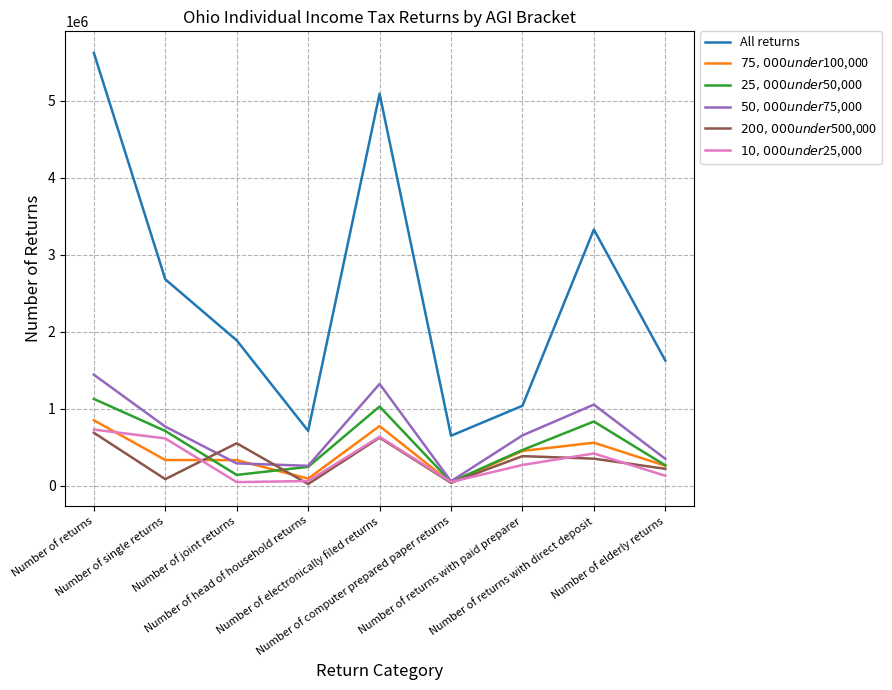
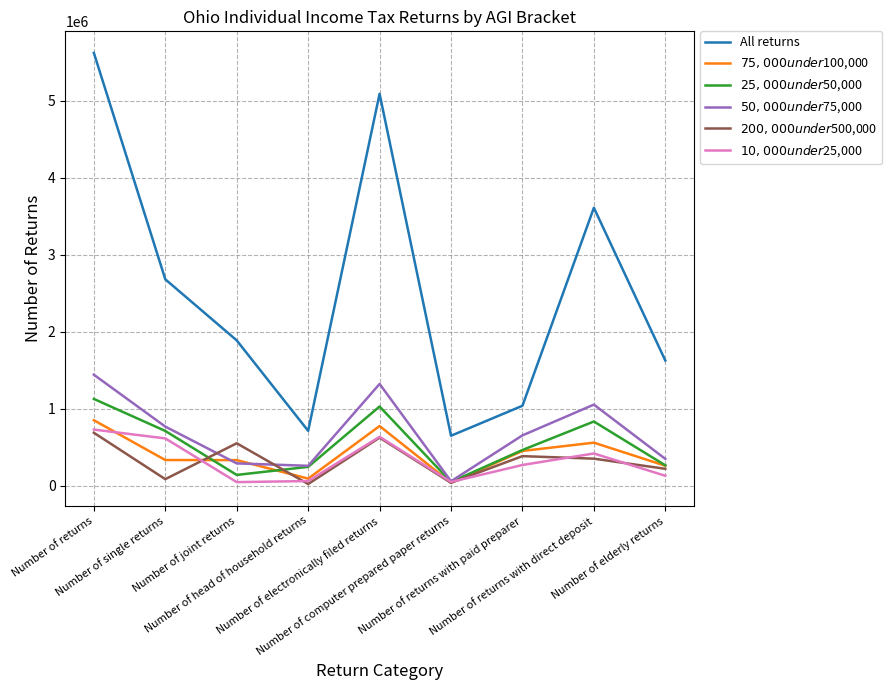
  {
    "All returns": {
      "Number of returns": 5600000,
      "Number of single returns": 2700000,
      "Number of joint returns": 1900000,
      "Number of head of household returns": 700000,
      "Number of electronically filed returns": 5100000,
      "Number of computer prepared paper returns": 600000,
      "Number of returns with paid preparer": 1000000,
-     "Number of returns with direct deposit": 3300000,
+     "Number of returns with direct deposit": 3600000,
      "Number of elderly returns": 1600000
    }
  }
